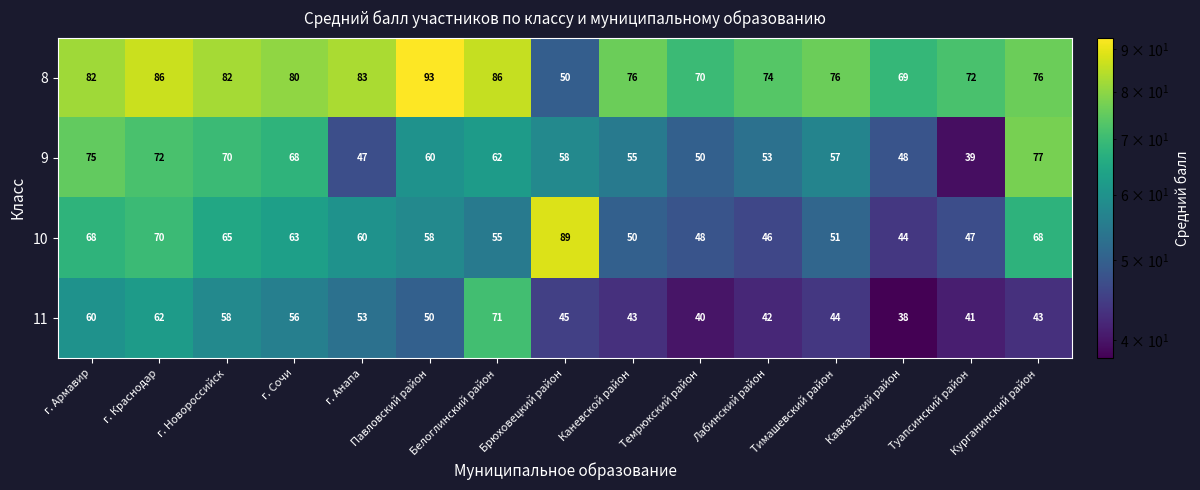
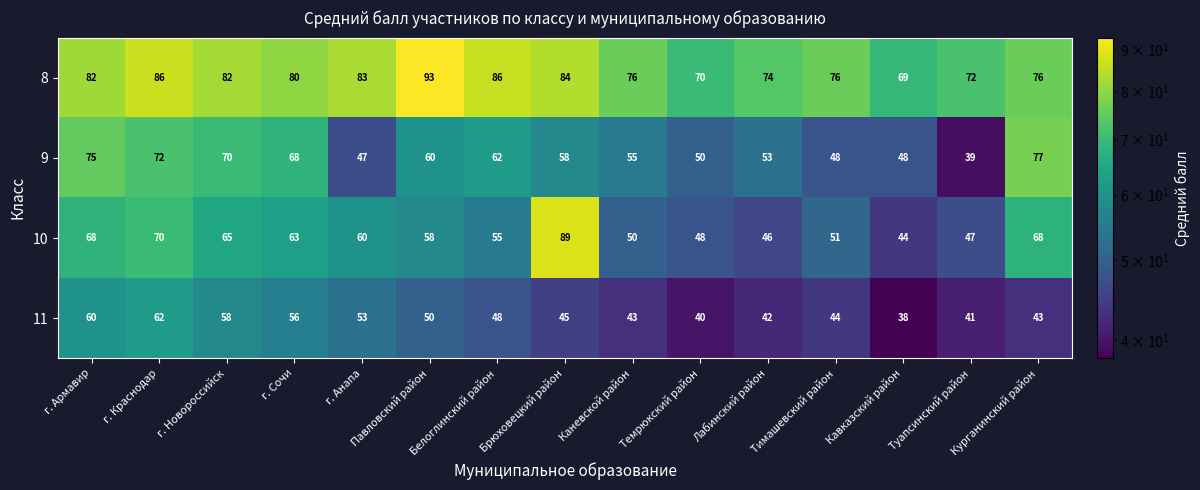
  {
    "8": {
      "г. Армавир": 82,
      "г. Краснодар": 86,
      "г. Новороссийск": 82,
      "г. Сочи": 80,
      "г. Анапа": 83,
      "Павловский район": 93,
      "Белоглинский район": 86,
-     "Брюховецкий район": 50,
+     "Брюховецкий район": 84,
      "Каневской район": 76,
      "Темрюкский район": 70,
      "Лабинский район": 74,
      "Тимашевский район": 76,
      "Кавказский район": 69,
      "Туапсинский район": 72,
      "Курганинский район": 76
    },
    "9": {
      "г. Армавир": 75,
      "г. Краснодар": 72,
      "г. Новороссийск": 70,
      "г. Сочи": 68,
      "г. Анапа": 47,
      "Павловский район": 60,
      "Белоглинский район": 62,
      "Брюховецкий район": 58,
      "Каневской район": 55,
      "Темрюкский район": 50,
      "Лабинский район": 53,
-     "Тимашевский район": 57,
+     "Тимашевский район": 48,
      "Кавказский район": 48,
      "Туапсинский район": 39,
      "Курганинский район": 77
    },
    "10": {
      "г. Армавир": 68,
      "г. Краснодар": 70,
      "г. Новороссийск": 65,
      "г. Сочи": 63,
      "г. Анапа": 60,
      "Павловский район": 58,
      "Белоглинский район": 55,
      "Брюховецкий район": 89,
      "Каневской район": 50,
      "Темрюкский район": 48,
      "Лабинский район": 46,
      "Тимашевский район": 51,
      "Кавказский район": 44,
      "Туапсинский район": 47,
      "Курганинский район": 68
    },
    "11": {
      "г. Армавир": 60,
      "г. Краснодар": 62,
      "г. Новороссийск": 58,
      "г. Сочи": 56,
      "г. Анапа": 53,
      "Павловский район": 50,
-     "Белоглинский район": 71,
+     "Белоглинский район": 48,
      "Брюховецкий район": 45,
      "Каневской район": 43,
      "Темрюкский район": 40,
      "Лабинский район": 42,
      "Тимашевский район": 44,
      "Кавказский район": 38,
      "Туапсинский район": 41,
      "Курганинский район": 43
    }
  }
